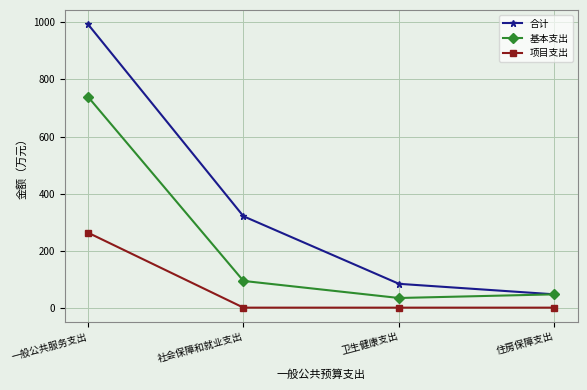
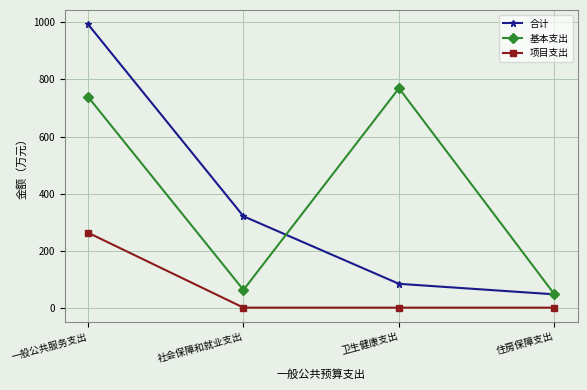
  {
    "合计": {
      "一般公共服务支出": 990,
      "社会保障和就业支出": 320,
      "卫生健康支出": 80
    },
    "基本支出": {
      "一般公共服务支出": 740,
-     "社会保障和就业支出": 90,
-     "卫生健康支出": 30
+     "社会保障和就业支出": 60,
+     "卫生健康支出": 770
    },
    "项目支出": {
      "一般公共服务支出": 260,
      "社会保障和就业支出": 0,
      "卫生健康支出": 0,
      "住房保障支出": 0
    }
  }
